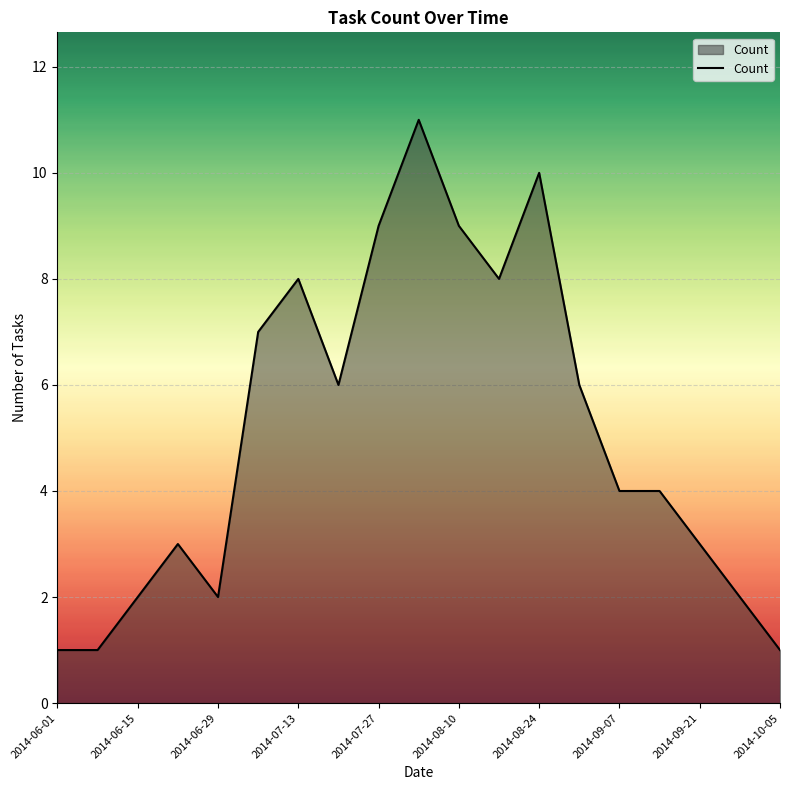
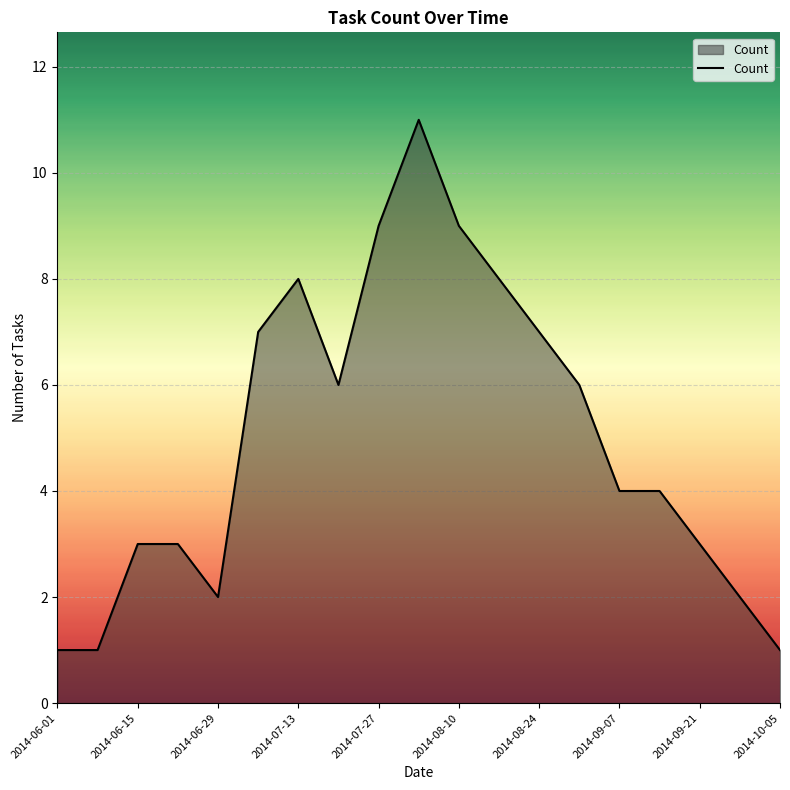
  {
    "2014-06-01": 1,
-   "2014-06-15": 2,
+   "2014-06-15": 3,
    "2014-06-29": 2,
    "2014-07-13": 8,
    "2014-07-27": 9,
    "2014-08-10": 9,
-   "2014-08-24": 10,
+   "2014-08-24": 7,
    "2014-09-07": 4,
    "2014-09-21": 3,
    "2014-10-05": 1
  }
